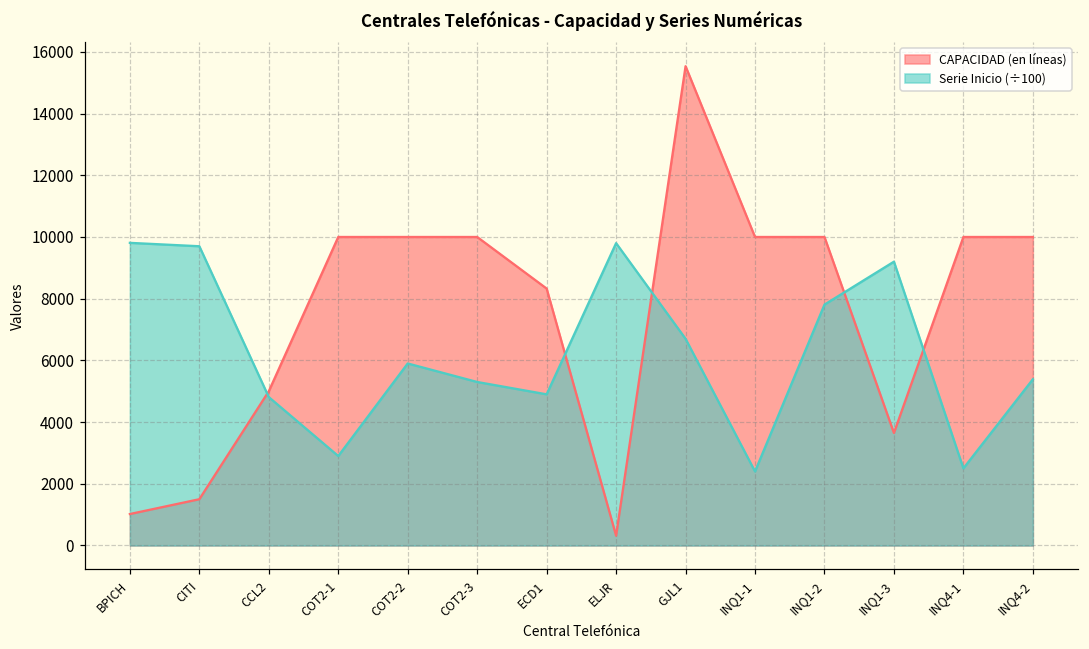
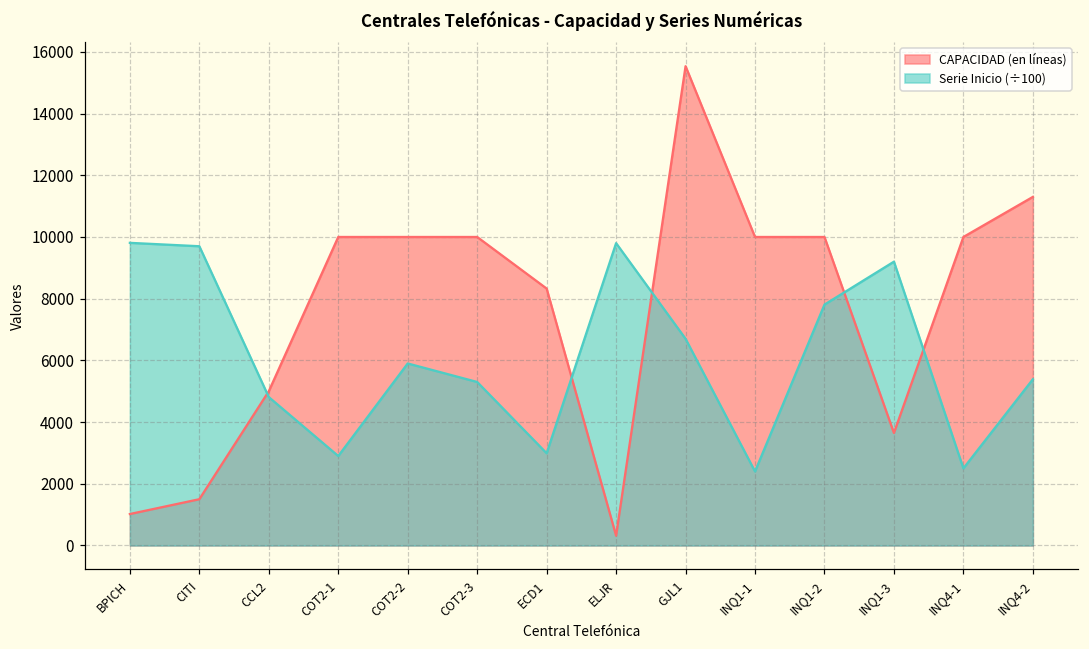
  {
    "CAPACIDAD (en líneas)": {
      "BPICH": 1000,
      "CITI": 1500,
      "CCL2": 5000,
      "COT2-1": 10000,
      "COT2-2": 10000,
      "COT2-3": 10000,
      "ECD1": 8300,
      "ELJR": 300,
      "GJL1": 15500,
      "INQ1-1": 10000,
      "INQ1-2": 10000,
      "INQ1-3": 3600,
      "INQ4-1": 10000,
-     "INQ4-2": 10000
+     "INQ4-2": 11300
    },
    "Serie Inicio (÷100)": {
      "BPICH": 9800,
      "CITI": 9700,
      "CCL2": 4800,
      "COT2-1": 2900,
      "COT2-2": 5900,
      "COT2-3": 5300,
-     "ECD1": 4900,
+     "ECD1": 3000,
      "ELJR": 9800,
      "GJL1": 6700,
      "INQ1-1": 2400,
      "INQ1-2": 7800,
      "INQ1-3": 9200,
      "INQ4-1": 2500,
      "INQ4-2": 5400
    }
  }
